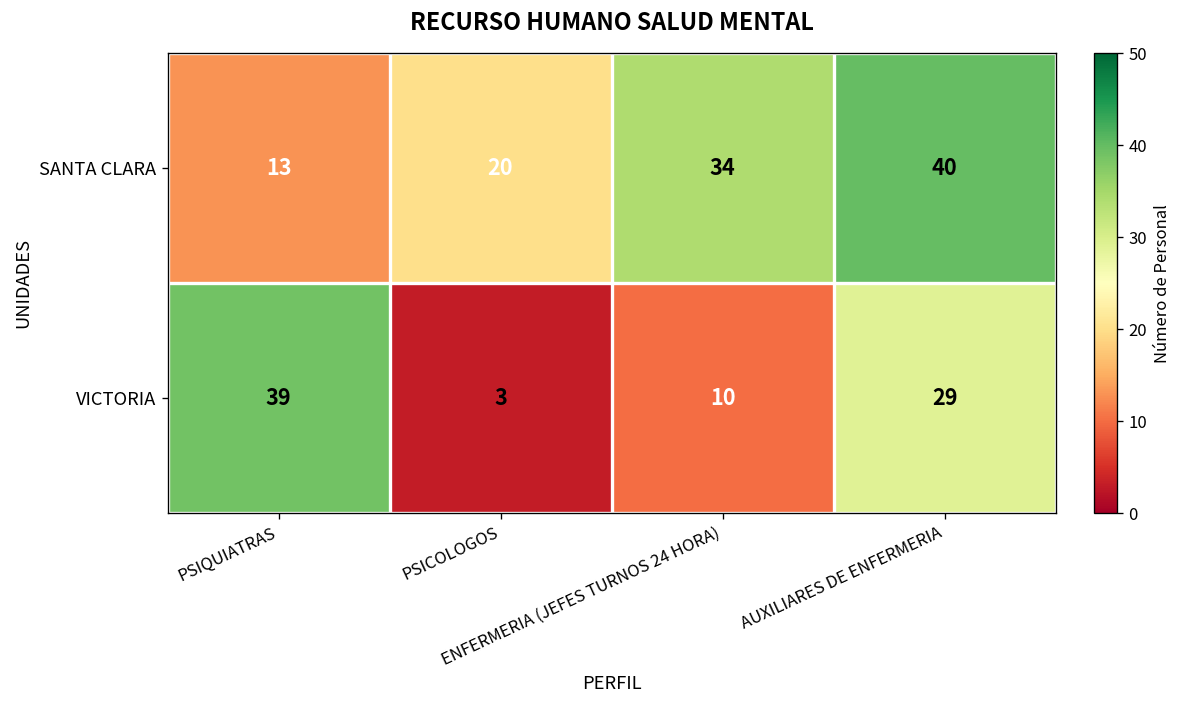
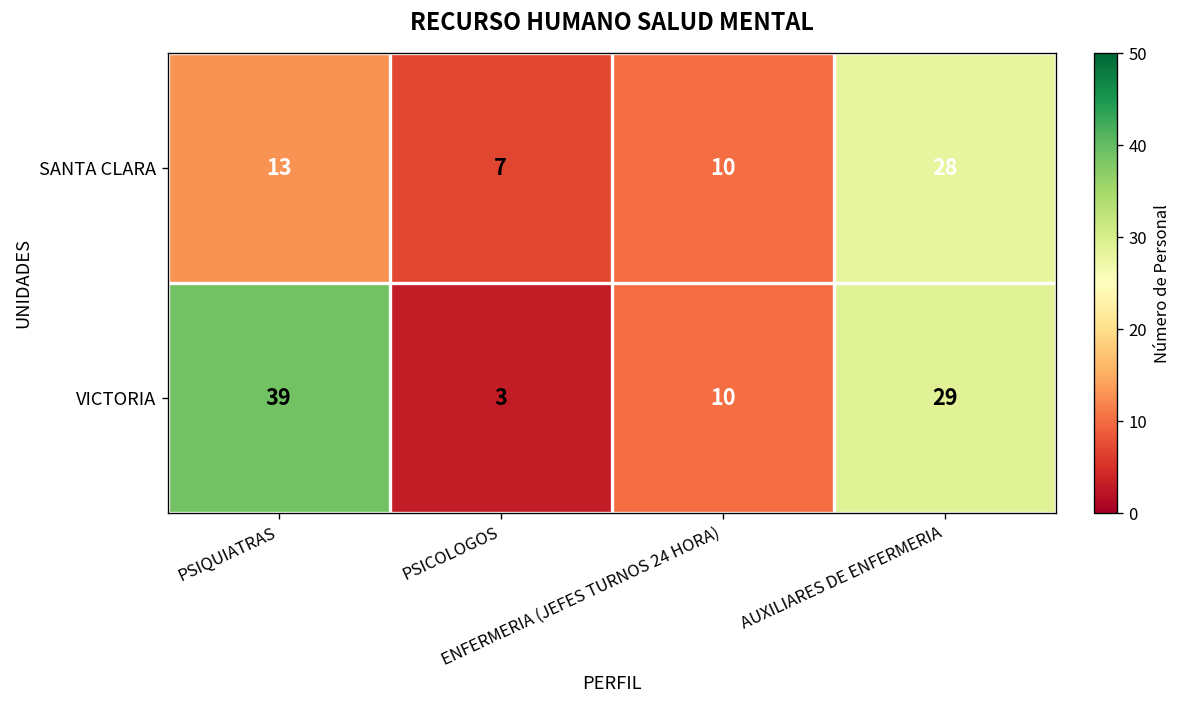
  {
    "SANTA CLARA": {
      "PSIQUIATRAS": 13,
-     "PSICOLOGOS": 20,
-     "ENFERMERIA (JEFES TURNOS 24 HORA)": 34,
-     "AUXILIARES DE ENFERMERIA": 40
+     "PSICOLOGOS": 7,
+     "ENFERMERIA (JEFES TURNOS 24 HORA)": 10,
+     "AUXILIARES DE ENFERMERIA": 28
    },
    "VICTORIA": {
      "PSIQUIATRAS": 39,
      "PSICOLOGOS": 3,
      "ENFERMERIA (JEFES TURNOS 24 HORA)": 10,
      "AUXILIARES DE ENFERMERIA": 29
    }
  }
